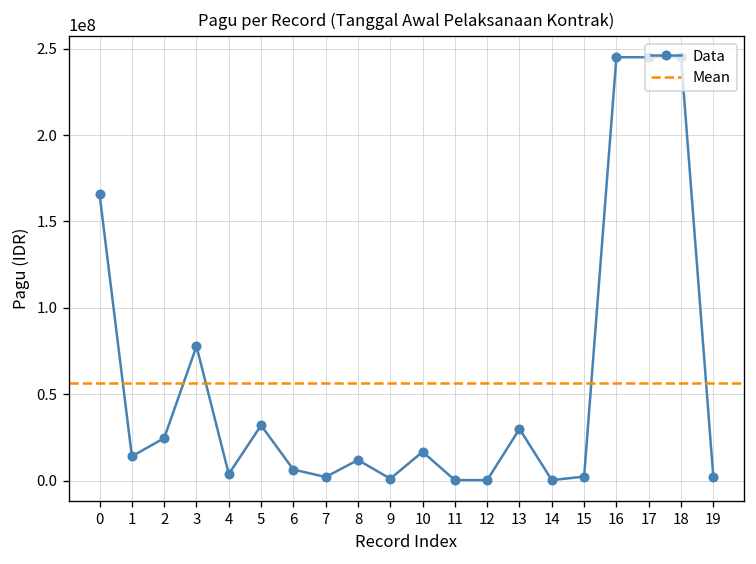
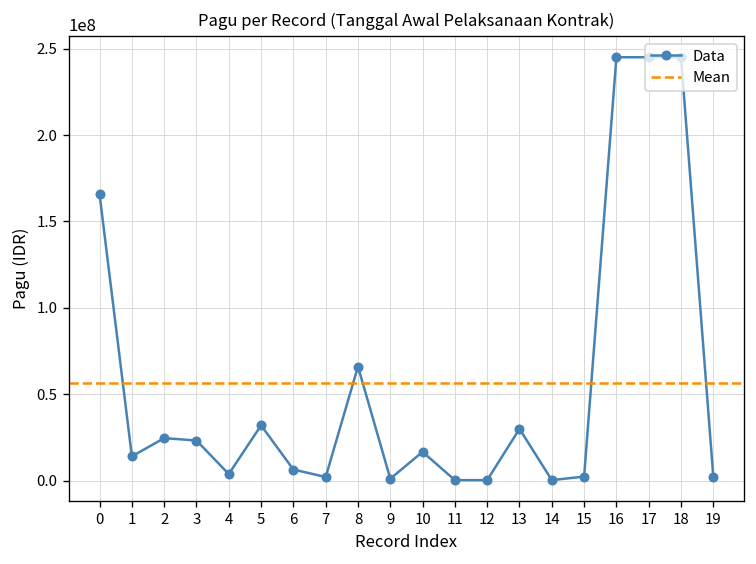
  {
    "0": 166000000,
    "1": 14000000,
    "2": 25000000,
-   "3": 78000000,
+   "3": 23000000,
    "4": 4000000,
    "5": 32000000,
    "6": 6000000,
    "7": 2000000,
-   "8": 12000000,
+   "8": 66000000,
    "9": 1000000,
    "10": 17000000,
    "11": 0,
    "12": 0,
    "13": 30000000,
    "14": 0,
    "15": 2000000,
    "16": 245000000,
    "19": 2000000
  }
